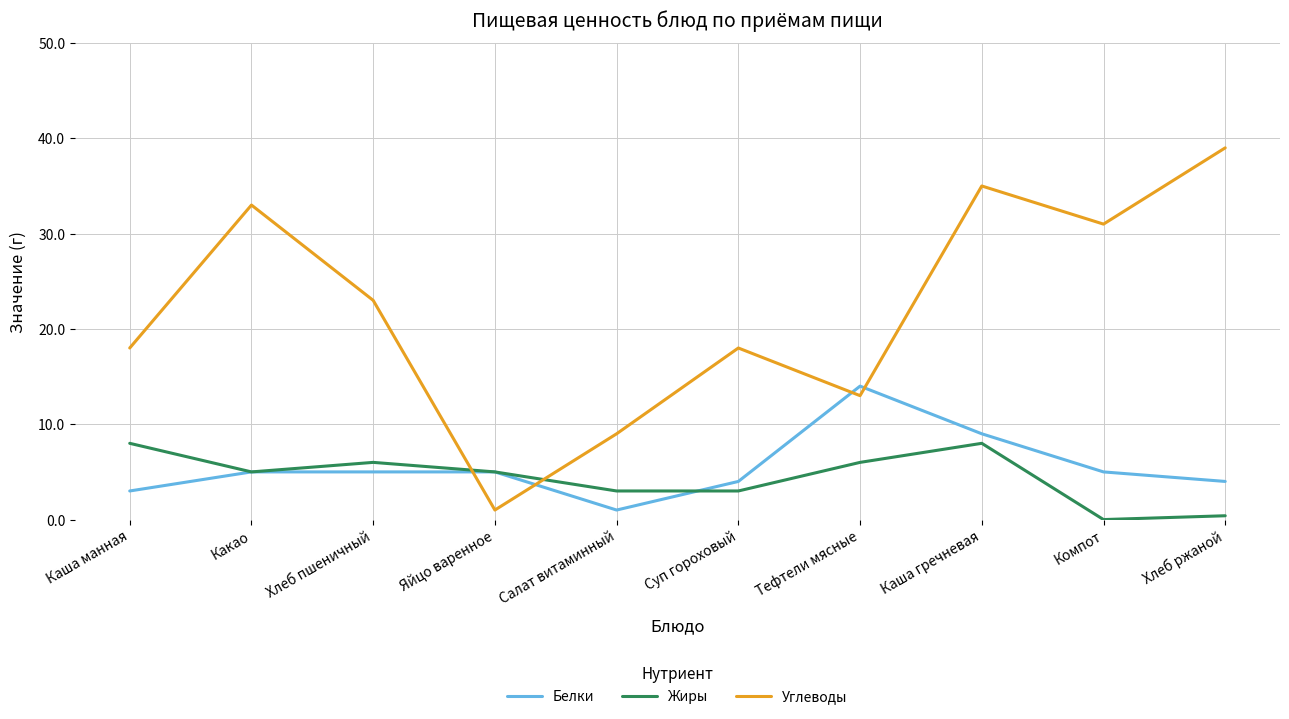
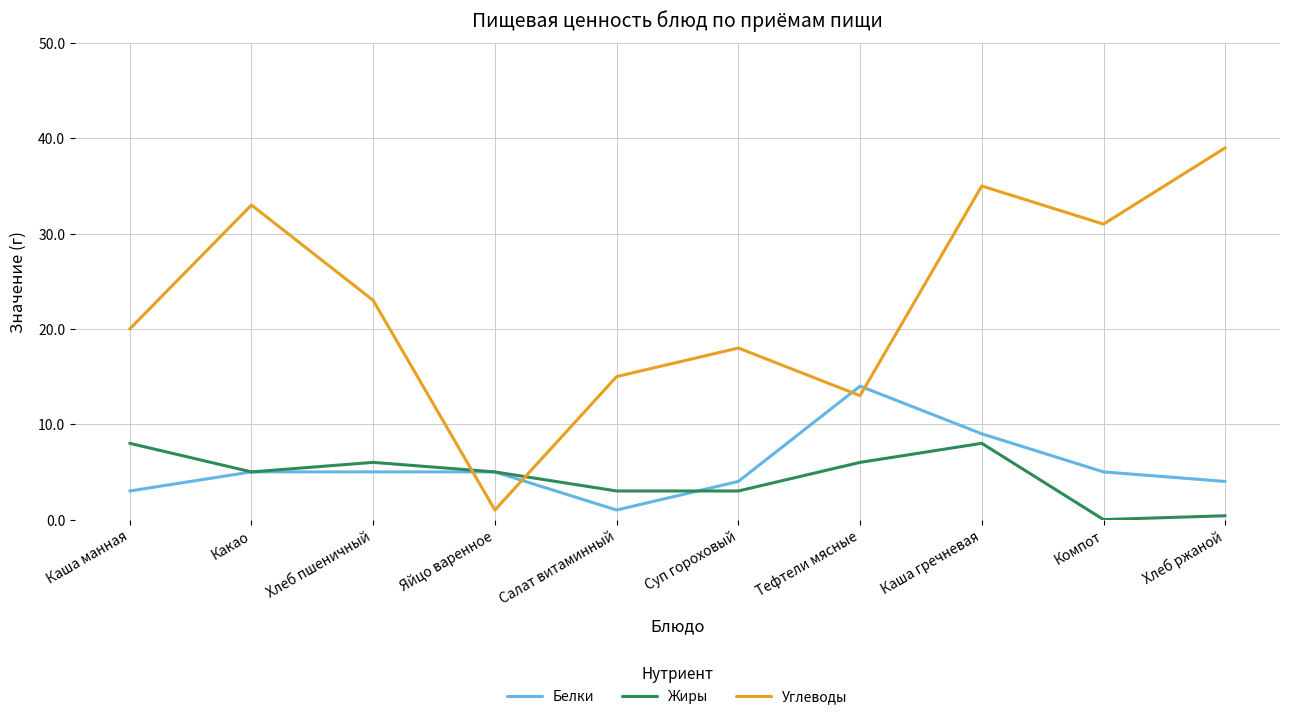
  {
    "Белки": {
      "Каша манная": 3,
      "Хлеб пшеничный": 5,
      "Салат витаминный": 1,
      "Суп гороховый": 4,
      "Тефтели мясные": 14,
      "Каша гречневая": 9,
      "Компот": 5,
      "Хлеб ржаной": 4
    },
    "Жиры": {
      "Каша манная": 8,
      "Хлеб пшеничный": 6,
      "Салат витаминный": 3,
      "Суп гороховый": 3,
      "Тефтели мясные": 6,
      "Каша гречневая": 8,
      "Компот": 0,
      "Хлеб ржаной": 0
    },
    "Углеводы": {
-     "Каша манная": 18,
+     "Каша манная": 20,
      "Какао": 33,
      "Хлеб пшеничный": 23,
      "Яйцо варенное": 1,
-     "Салат витаминный": 9,
+     "Салат витаминный": 15,
      "Суп гороховый": 18,
      "Тефтели мясные": 13,
      "Каша гречневая": 35,
      "Компот": 31,
      "Хлеб ржаной": 39
    }
  }
